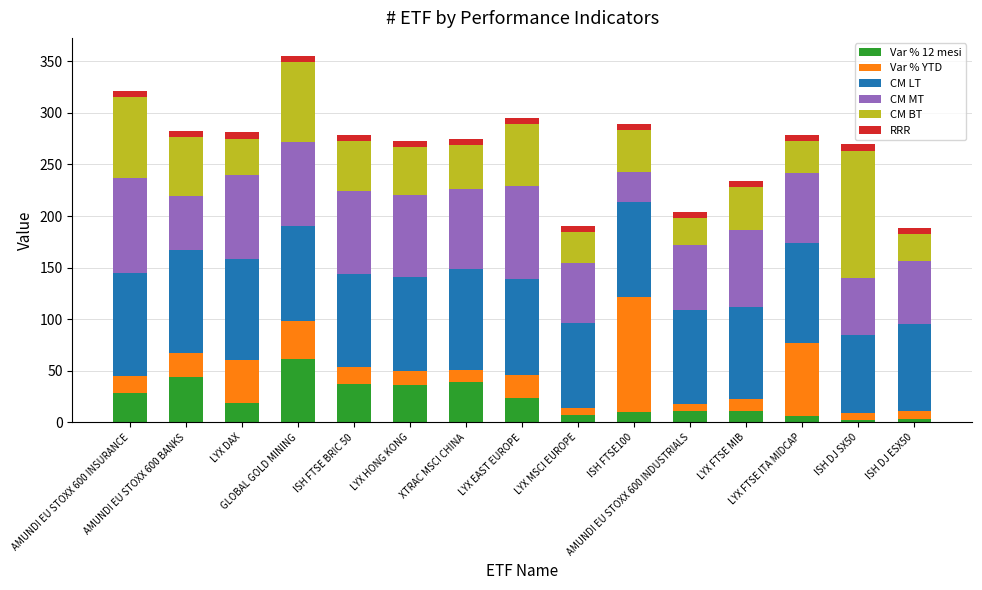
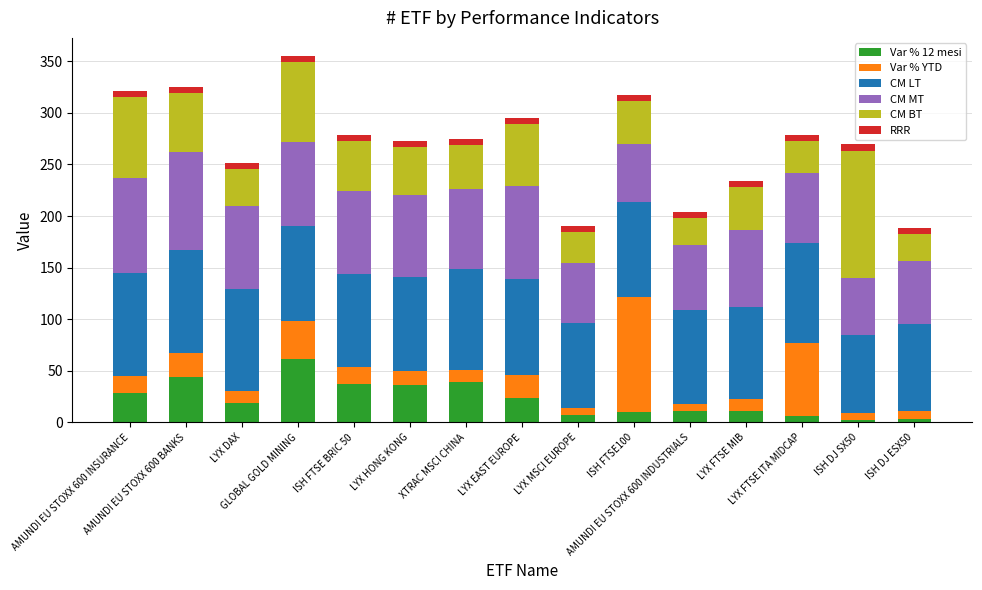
  {
    "Var % 12 mesi": {
      "AMUNDI EU STOXX 600 INSURANCE": 28,
      "AMUNDI EU STOXX 600 BANKS": 44,
      "LYX DAX": 19,
      "GLOBAL GOLD MINING": 61,
      "ISH FTSE BRIC 50": 38,
      "LYX HONG KONG": 36,
      "XTRAC MSCI CHINA": 40,
      "LYX EAST EUROPE": 24,
      "LYX MSCI EUROPE": 7,
      "ISH FTSE100": 10,
      "AMUNDI EU STOXX 600 INDUSTRIALS": 11,
      "LYX FTSE MIB": 11,
      "LYX FTSE ITA MIDCAP": 6,
      "ISH DJ SX50": 3,
      "ISH DJ ESX50": 3
    },
    "Var % YTD": {
      "AMUNDI EU STOXX 600 INSURANCE": 17,
      "AMUNDI EU STOXX 600 BANKS": 24,
-     "LYX DAX": 41,
+     "LYX DAX": 12,
      "GLOBAL GOLD MINING": 37,
      "ISH FTSE BRIC 50": 16,
      "LYX HONG KONG": 13,
      "XTRAC MSCI CHINA": 11,
      "LYX EAST EUROPE": 23,
      "LYX MSCI EUROPE": 7,
      "ISH FTSE100": 111,
      "AMUNDI EU STOXX 600 INDUSTRIALS": 7,
      "LYX FTSE MIB": 12,
      "LYX FTSE ITA MIDCAP": 71,
      "ISH DJ SX50": 7,
      "ISH DJ ESX50": 8
    },
    "CM LT": {
      "AMUNDI EU STOXX 600 INSURANCE": 100,
      "AMUNDI EU STOXX 600 BANKS": 100,
      "LYX DAX": 98,
      "GLOBAL GOLD MINING": 92,
      "ISH FTSE BRIC 50": 90,
      "LYX HONG KONG": 92,
      "XTRAC MSCI CHINA": 98,
      "LYX EAST EUROPE": 92,
      "LYX MSCI EUROPE": 82,
      "ISH FTSE100": 92,
      "AMUNDI EU STOXX 600 INDUSTRIALS": 91,
      "LYX FTSE MIB": 90,
      "LYX FTSE ITA MIDCAP": 98,
      "ISH DJ SX50": 76,
      "ISH DJ ESX50": 83
    },
    "CM MT": {
      "AMUNDI EU STOXX 600 INSURANCE": 92,
-     "AMUNDI EU STOXX 600 BANKS": 52,
+     "AMUNDI EU STOXX 600 BANKS": 95,
      "LYX DAX": 81,
      "GLOBAL GOLD MINING": 81,
      "ISH FTSE BRIC 50": 81,
      "LYX HONG KONG": 79,
      "XTRAC MSCI CHINA": 78,
      "LYX EAST EUROPE": 90,
      "LYX MSCI EUROPE": 58,
-     "ISH FTSE100": 29,
+     "ISH FTSE100": 57,
      "AMUNDI EU STOXX 600 INDUSTRIALS": 63,
      "LYX FTSE MIB": 74,
      "LYX FTSE ITA MIDCAP": 67,
      "ISH DJ SX50": 55,
      "ISH DJ ESX50": 62
    },
    "CM BT": {
      "AMUNDI EU STOXX 600 INSURANCE": 78,
      "AMUNDI EU STOXX 600 BANKS": 57,
      "LYX DAX": 36,
      "GLOBAL GOLD MINING": 78,
      "ISH FTSE BRIC 50": 49,
      "LYX HONG KONG": 46,
      "XTRAC MSCI CHINA": 43,
      "LYX EAST EUROPE": 61,
      "LYX MSCI EUROPE": 30,
      "ISH FTSE100": 41,
      "AMUNDI EU STOXX 600 INDUSTRIALS": 26,
      "LYX FTSE MIB": 42,
      "LYX FTSE ITA MIDCAP": 31,
      "ISH DJ SX50": 124,
      "ISH DJ ESX50": 26
    },
    "RRR": {
      "AMUNDI EU STOXX 600 INSURANCE": 6,
      "AMUNDI EU STOXX 600 BANKS": 6,
      "LYX DAX": 6,
      "GLOBAL GOLD MINING": 6,
      "ISH FTSE BRIC 50": 6,
      "LYX HONG KONG": 6,
      "XTRAC MSCI CHINA": 6,
      "LYX EAST EUROPE": 6,
      "LYX MSCI EUROPE": 6,
      "ISH FTSE100": 6,
      "AMUNDI EU STOXX 600 INDUSTRIALS": 6,
      "LYX FTSE MIB": 6,
      "LYX FTSE ITA MIDCAP": 6,
      "ISH DJ SX50": 6,
      "ISH DJ ESX50": 6
    }
  }
